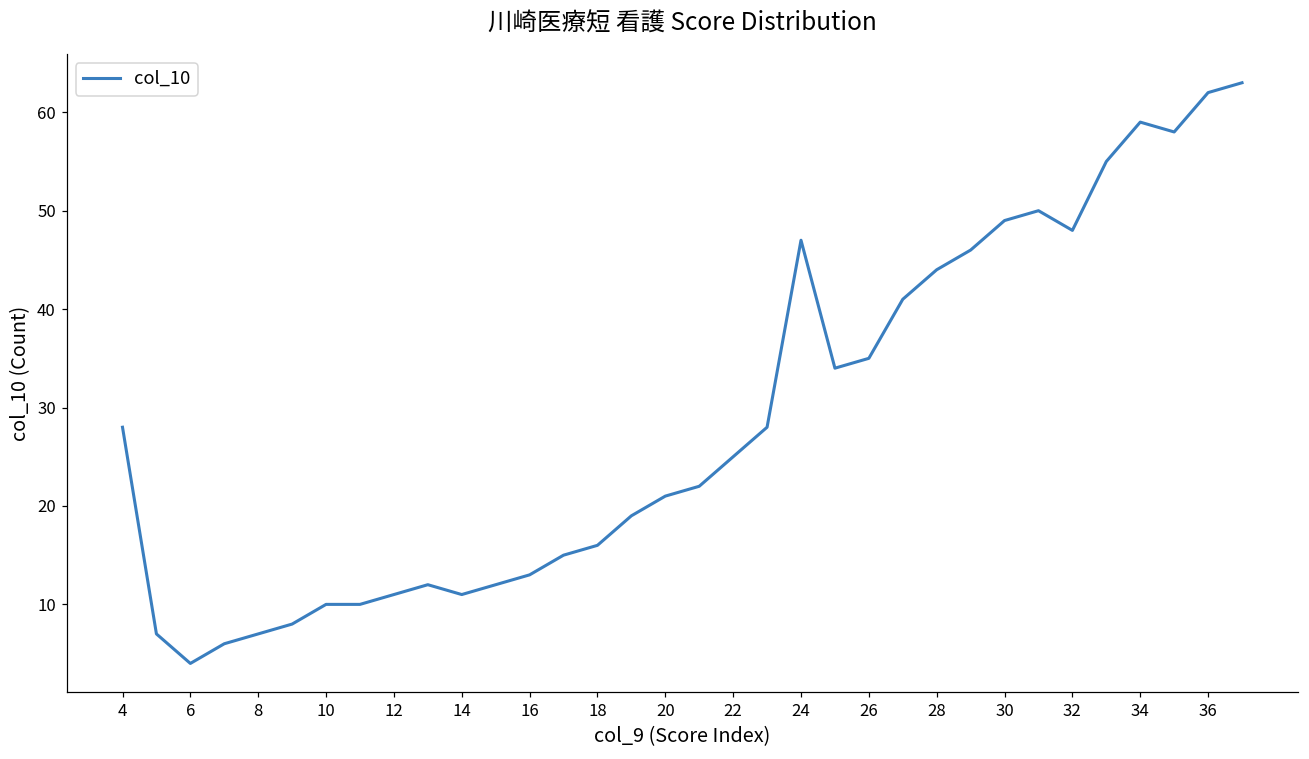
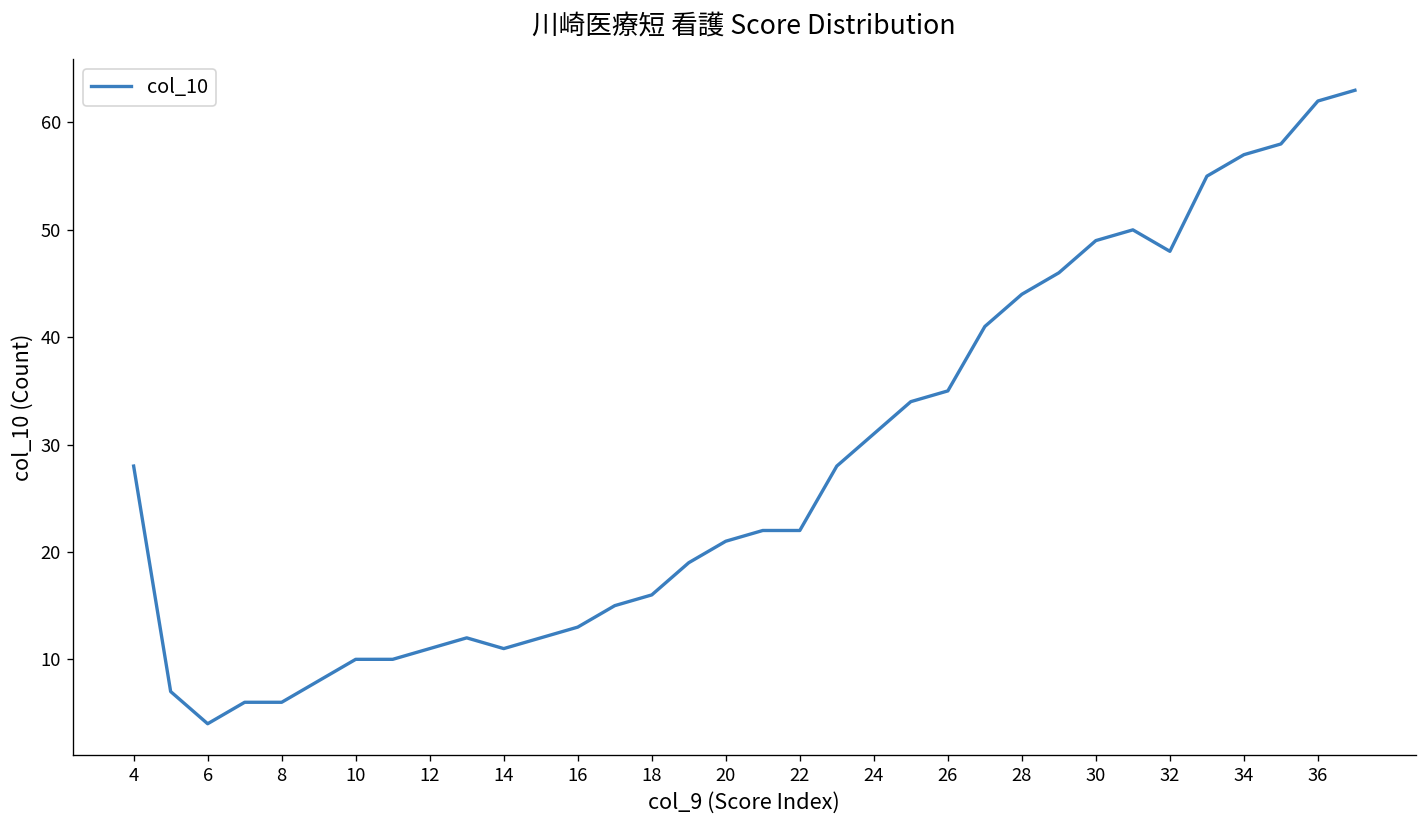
  {
    "4": 28,
    "6": 4,
-   "8": 7,
+   "8": 6,
    "10": 10,
    "12": 11,
    "14": 11,
    "16": 13,
    "18": 16,
    "20": 21,
-   "22": 25,
-   "24": 47,
+   "22": 22,
+   "24": 31,
    "26": 35,
    "28": 44,
    "30": 49,
    "32": 48,
-   "34": 59,
+   "34": 57,
    "36": 62
  }
